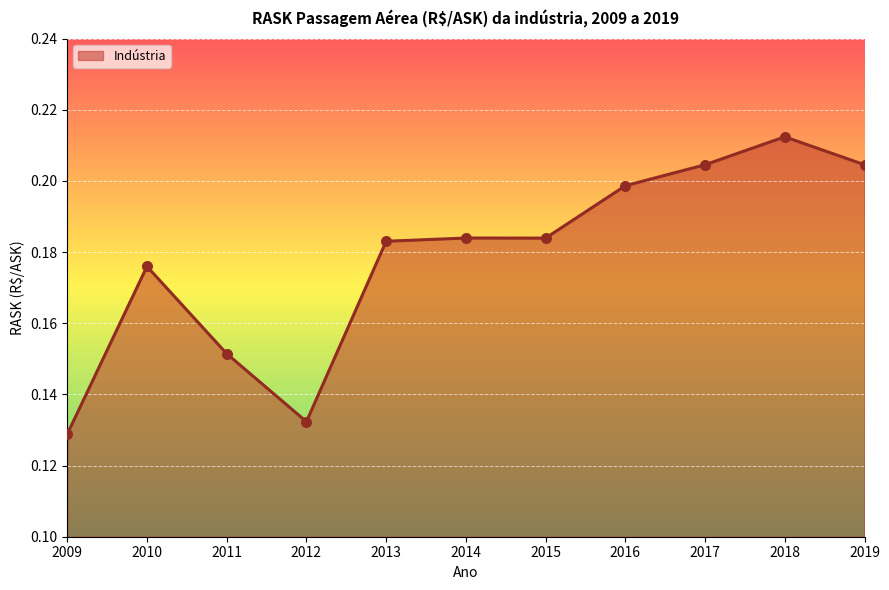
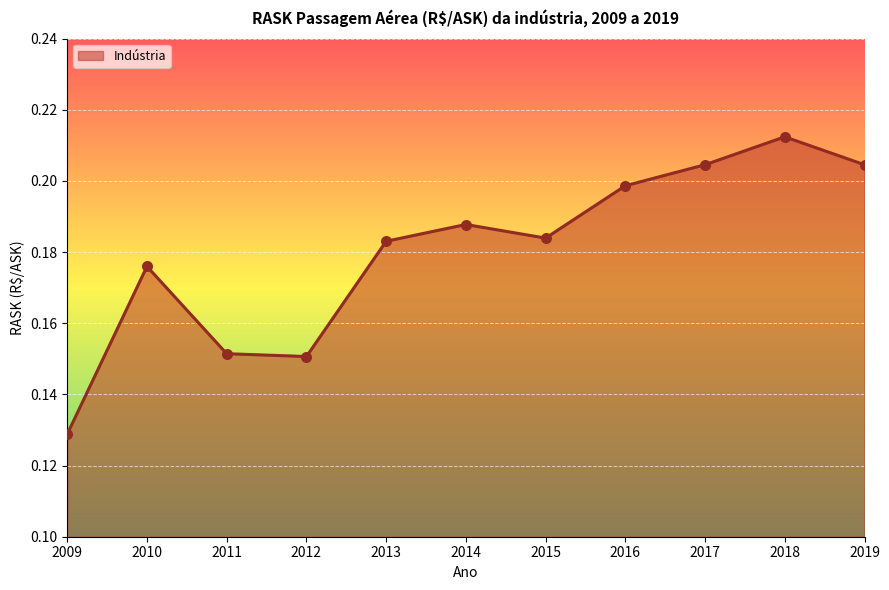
  {
    "2009": 0.129,
    "2010": 0.176,
    "2011": 0.151,
-   "2012": 0.132,
+   "2012": 0.151,
    "2013": 0.183,
-   "2014": 0.184,
+   "2014": 0.188,
    "2015": 0.184,
    "2016": 0.199,
    "2017": 0.205,
    "2018": 0.212,
    "2019": 0.205
  }
